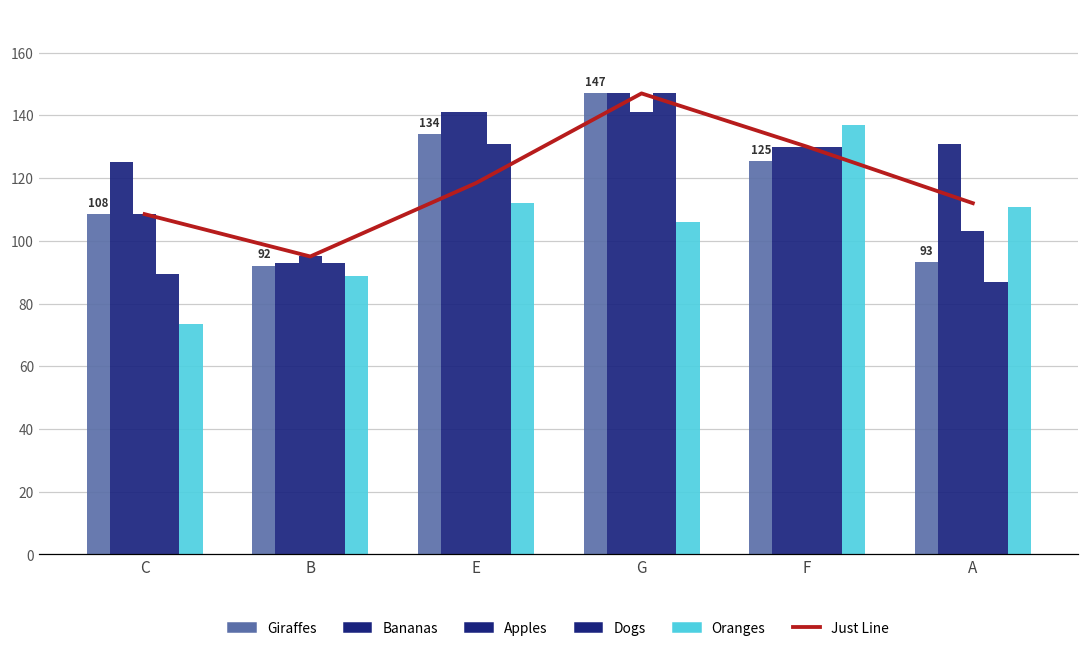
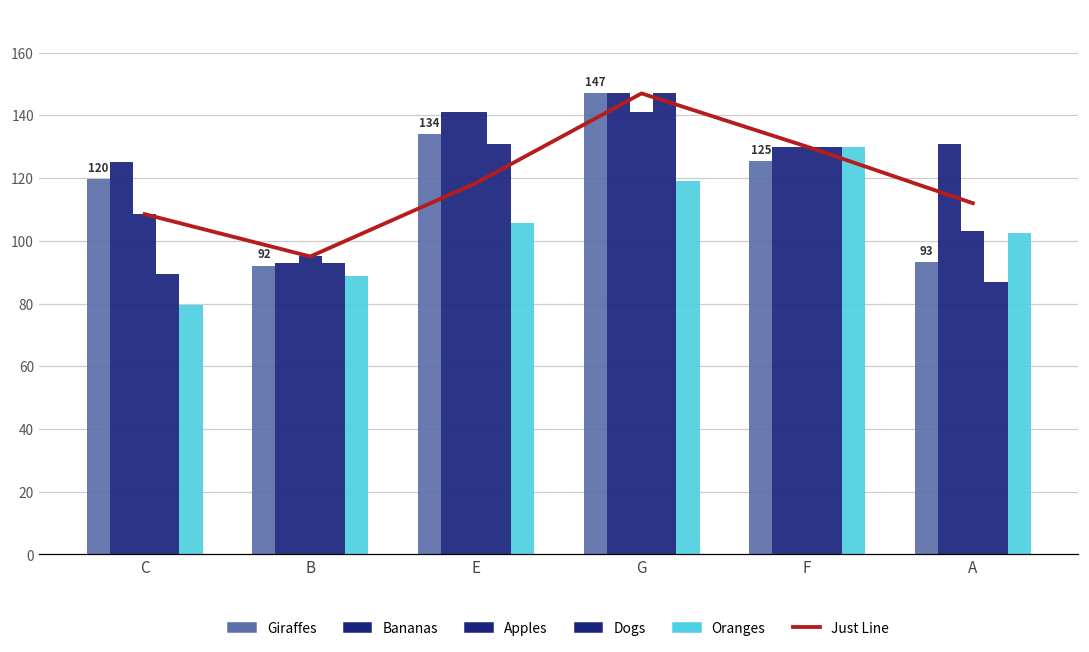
  {
    "Giraffes": {
-     "C": 108,
+     "C": 120,
      "B": 92,
      "E": 134,
      "G": 147,
      "F": 125,
      "A": 93
    },
    "Just Line": {
      "C": 109,
      "B": 95,
      "E": 118,
      "G": 147,
      "F": 130,
      "A": 112
    },
    "Oranges": {
-     "C": 74,
+     "C": 80,
      "B": 89,
-     "E": 112,
-     "G": 106,
-     "F": 137,
-     "A": 111
+     "E": 106,
+     "G": 119,
+     "F": 130,
+     "A": 103
    }
  }
